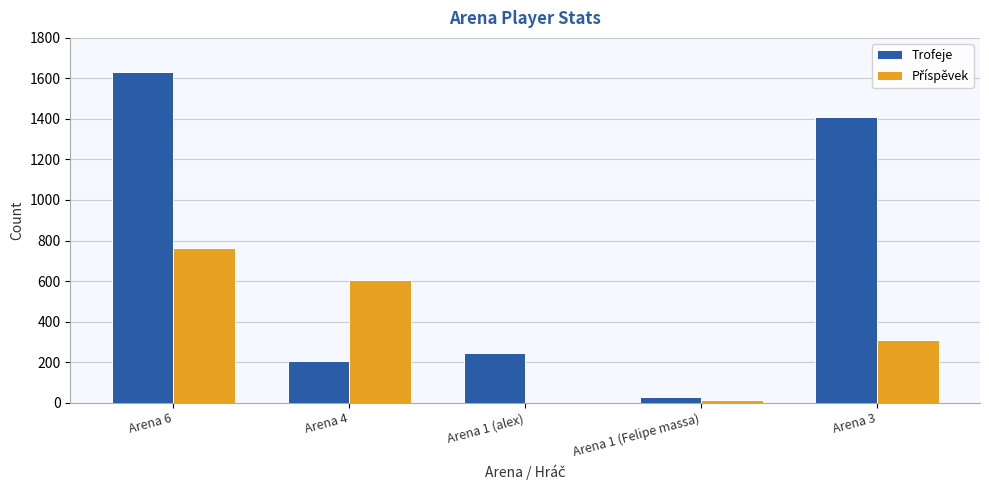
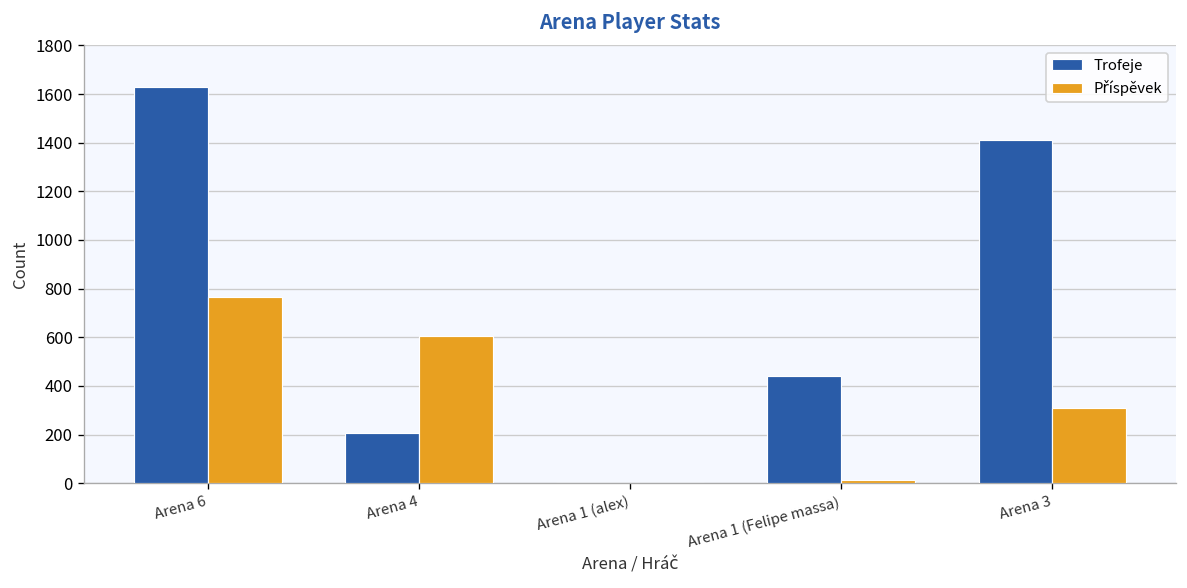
  {
    "Trofeje": {
      "Arena 6": 1630,
      "Arena 4": 210,
-     "Arena 1 (alex)": 250,
-     "Arena 1 (Felipe massa)": 30,
+     "Arena 1 (alex)": 0,
+     "Arena 1 (Felipe massa)": 440,
      "Arena 3": 1410
    },
    "Příspěvek": {
      "Arena 6": 770,
      "Arena 4": 610,
      "Arena 1 (alex)": 0,
      "Arena 1 (Felipe massa)": 10,
      "Arena 3": 310
    }
  }
